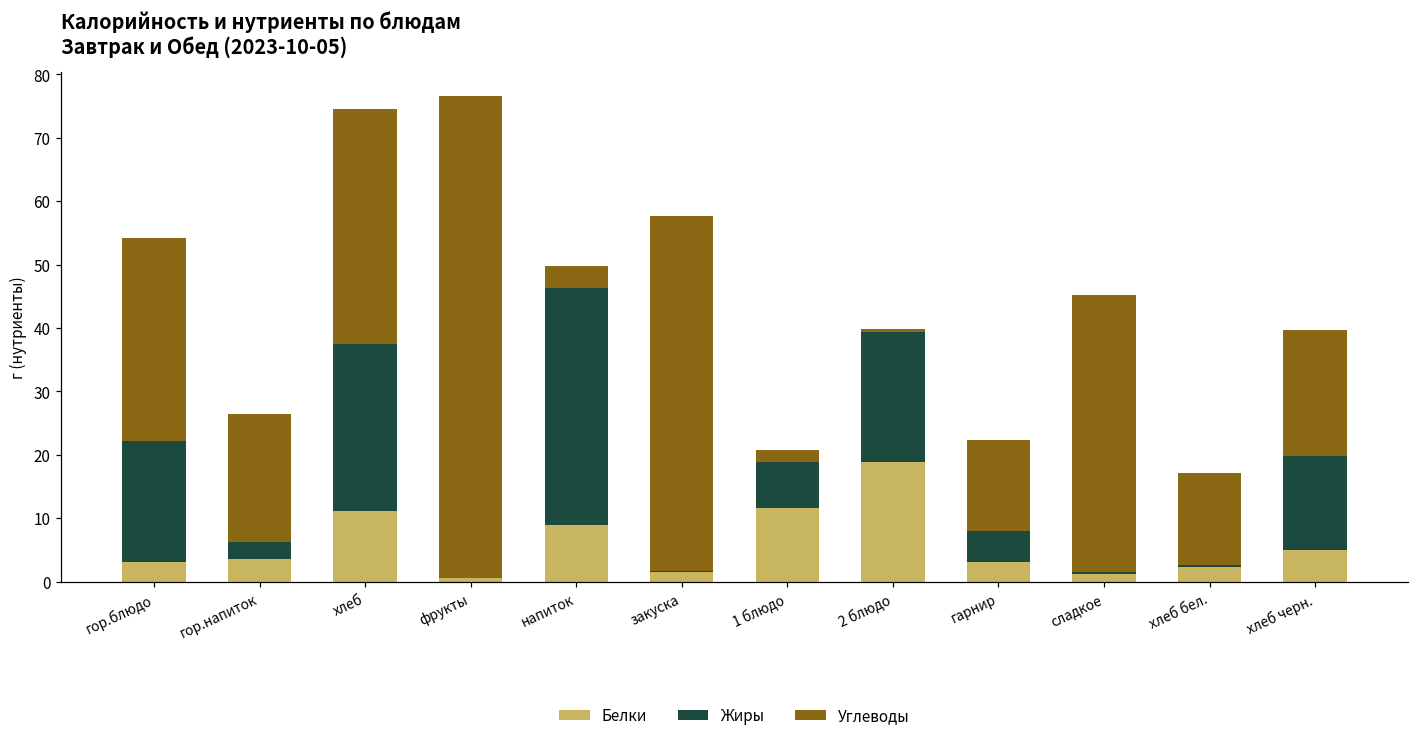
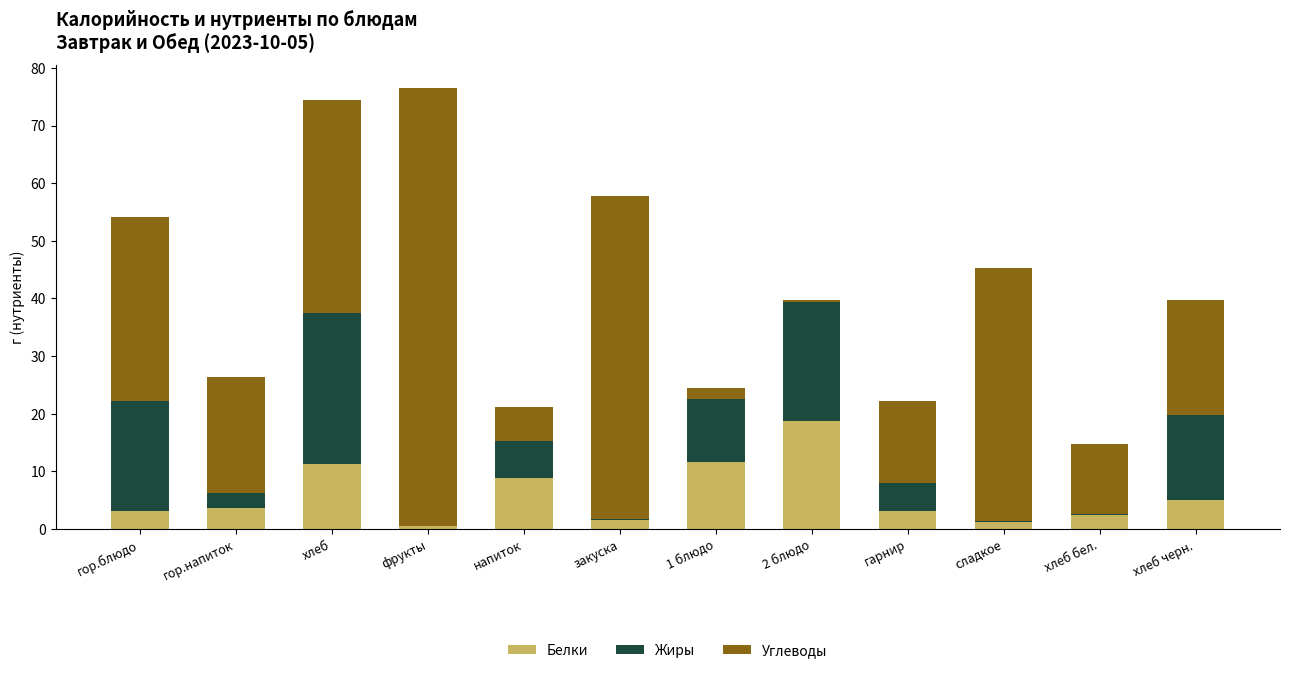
  {
    "Белки": {
      "гор.блюдо": 3,
      "гор.напиток": 4,
      "хлеб": 11,
      "фрукты": 1,
      "напиток": 9,
      "закуска": 1,
      "1 блюдо": 12,
      "2 блюдо": 19,
      "гарнир": 3,
      "сладкое": 1,
      "хлеб бел.": 2,
      "хлеб черн.": 5
    },
    "Жиры": {
      "гор.блюдо": 19,
      "гор.напиток": 3,
      "хлеб": 26,
      "фрукты": 0,
-     "напиток": 37,
-     "1 блюдо": 7,
+     "напиток": 6,
+     "1 блюдо": 11,
      "2 блюдо": 21,
      "гарнир": 5,
      "хлеб черн.": 15
    },
    "Углеводы": {
      "гор.блюдо": 32,
      "гор.напиток": 20,
      "хлеб": 37,
      "фрукты": 76,
-     "напиток": 4,
+     "напиток": 6,
      "закуска": 56,
      "1 блюдо": 2,
      "гарнир": 14,
      "сладкое": 44,
-     "хлеб бел.": 14,
+     "хлеб бел.": 12,
      "хлеб черн.": 20
    }
  }
